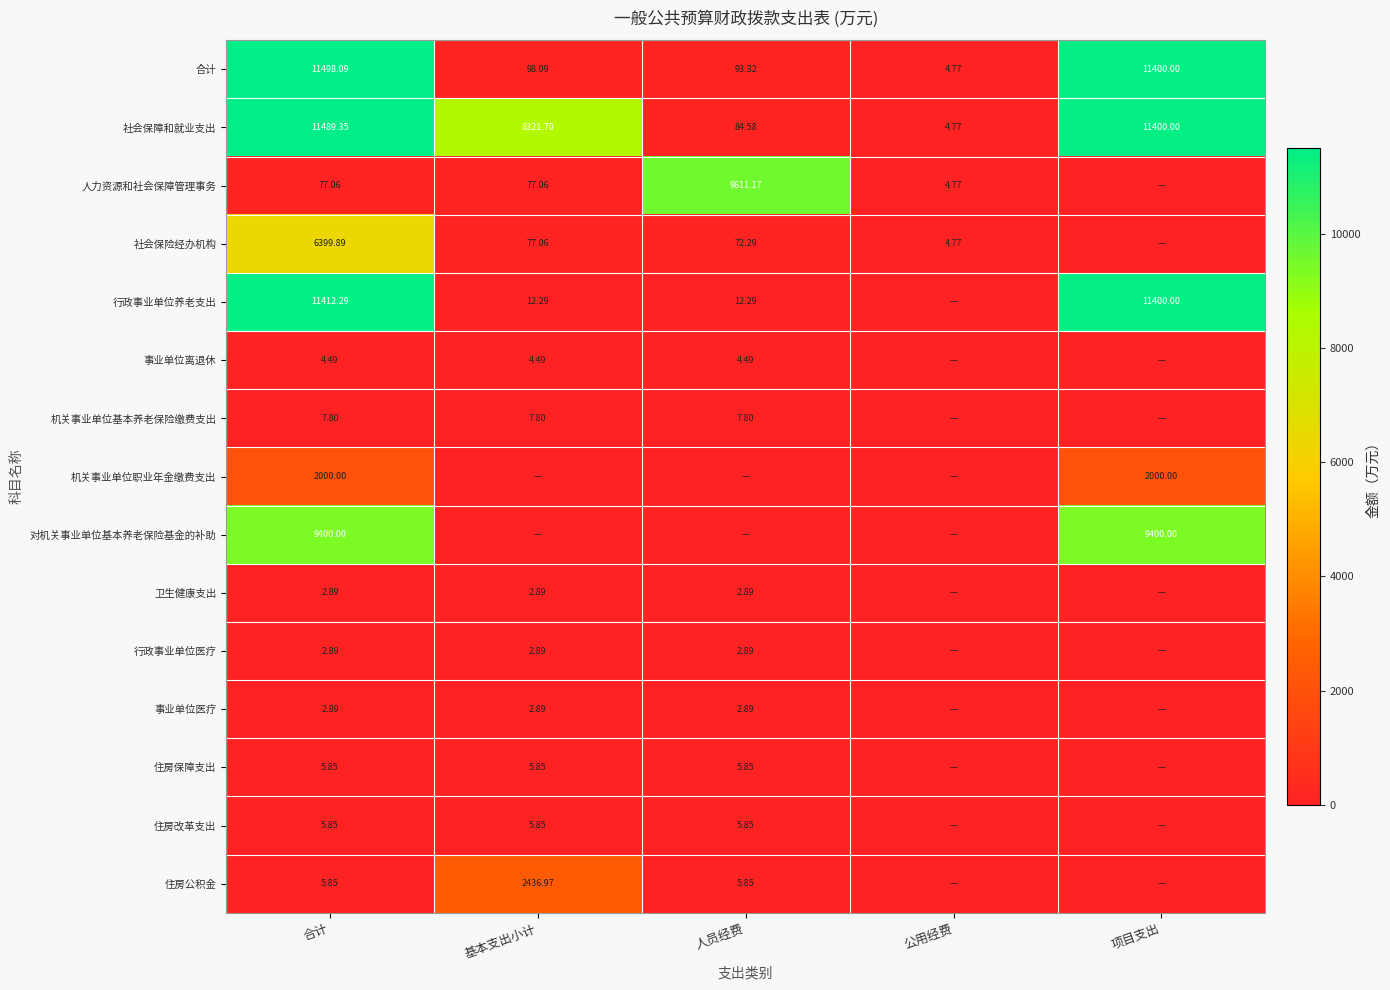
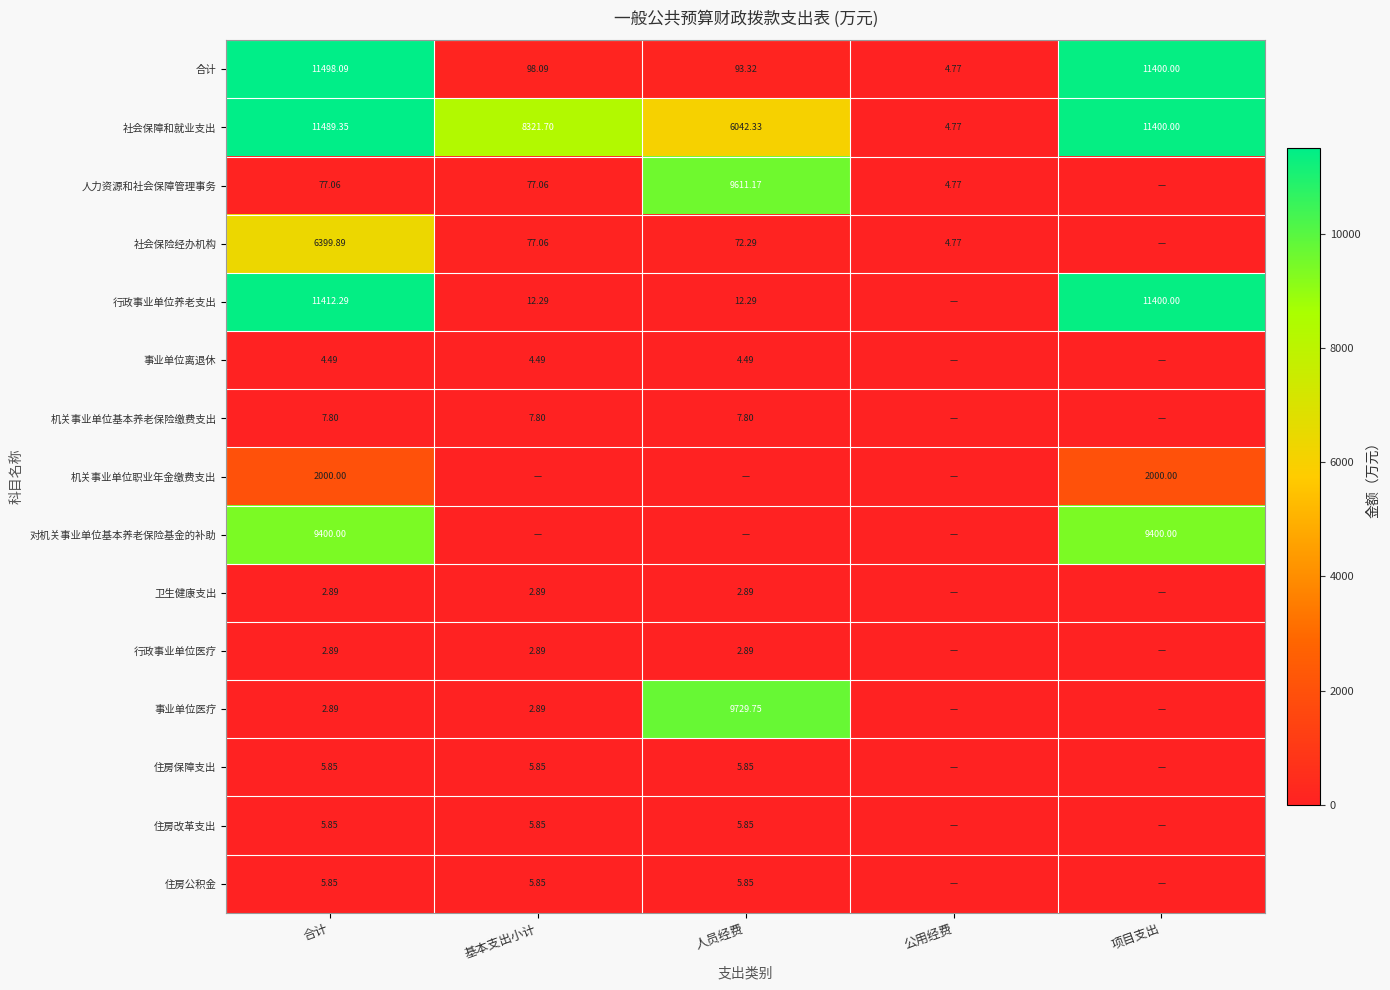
  {
    "合计": {
      "合计": 11498.09,
      "基本支出小计": 98.09,
      "人员经费": 93.32,
      "公用经费": 4.77,
      "项目支出": 11400.00
    },
    "社会保障和就业支出": {
      "合计": 11489.35,
      "基本支出小计": 8321.70,
-     "人员经费": 84.58,
+     "人员经费": 6042.33,
      "公用经费": 4.77,
      "项目支出": 11400.00
    },
    "人力资源和社会保障管理事务": {
      "合计": 77.06,
      "基本支出小计": 77.06,
      "人员经费": 9611.17,
      "公用经费": 4.77
    },
    "社会保险经办机构": {
      "合计": 6399.89,
      "基本支出小计": 77.06,
      "人员经费": 72.29,
      "公用经费": 4.77
    },
    "行政事业单位养老支出": {
      "合计": 11412.29,
      "基本支出小计": 12.29,
      "人员经费": 12.29,
      "项目支出": 11400.00
    },
    "事业单位离退休": {
      "合计": 4.49,
      "基本支出小计": 4.49,
      "人员经费": 4.49
    },
    "机关事业单位基本养老保险缴费支出": {
      "合计": 7.80,
      "基本支出小计": 7.80,
      "人员经费": 7.80
    },
    "机关事业单位职业年金缴费支出": {
      "合计": 2000.00,
      "项目支出": 2000.00
    },
    "对机关事业单位基本养老保险基金的补助": {
      "合计": 9400.00,
      "项目支出": 9400.00
    },
    "卫生健康支出": {
      "合计": 2.89,
      "基本支出小计": 2.89,
      "人员经费": 2.89
    },
    "行政事业单位医疗": {
      "合计": 2.89,
      "基本支出小计": 2.89,
      "人员经费": 2.89
    },
    "事业单位医疗": {
      "合计": 2.89,
      "基本支出小计": 2.89,
-     "人员经费": 2.89
+     "人员经费": 9729.75
    },
    "住房保障支出": {
      "合计": 5.85,
      "基本支出小计": 5.85,
      "人员经费": 5.85
    },
    "住房改革支出": {
      "合计": 5.85,
      "基本支出小计": 5.85,
      "人员经费": 5.85
    },
    "住房公积金": {
      "合计": 5.85,
-     "基本支出小计": 2436.97,
+     "基本支出小计": 5.85,
      "人员经费": 5.85
    }
  }
